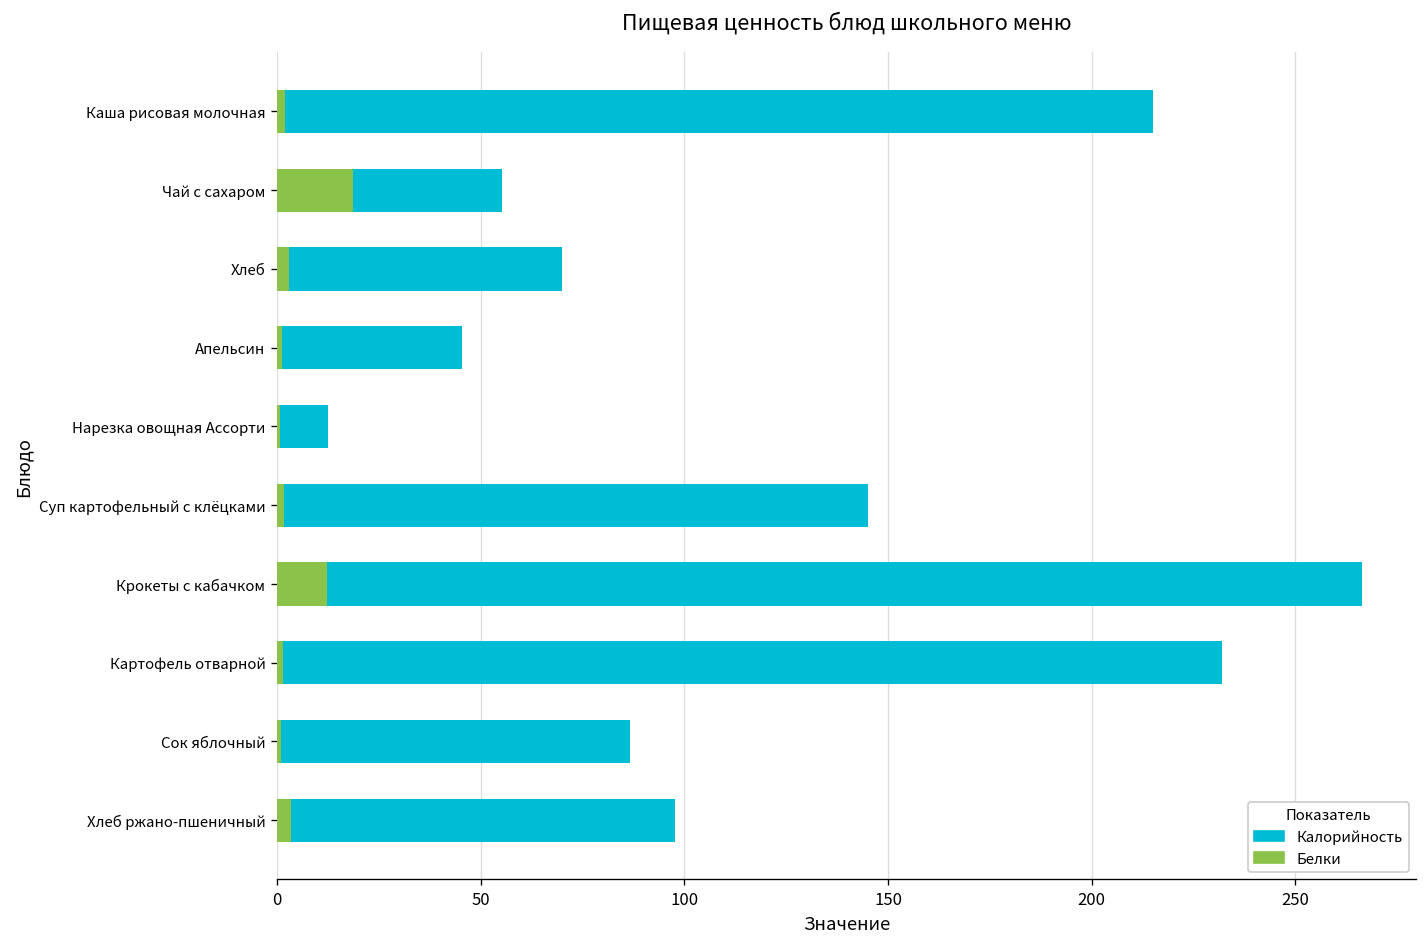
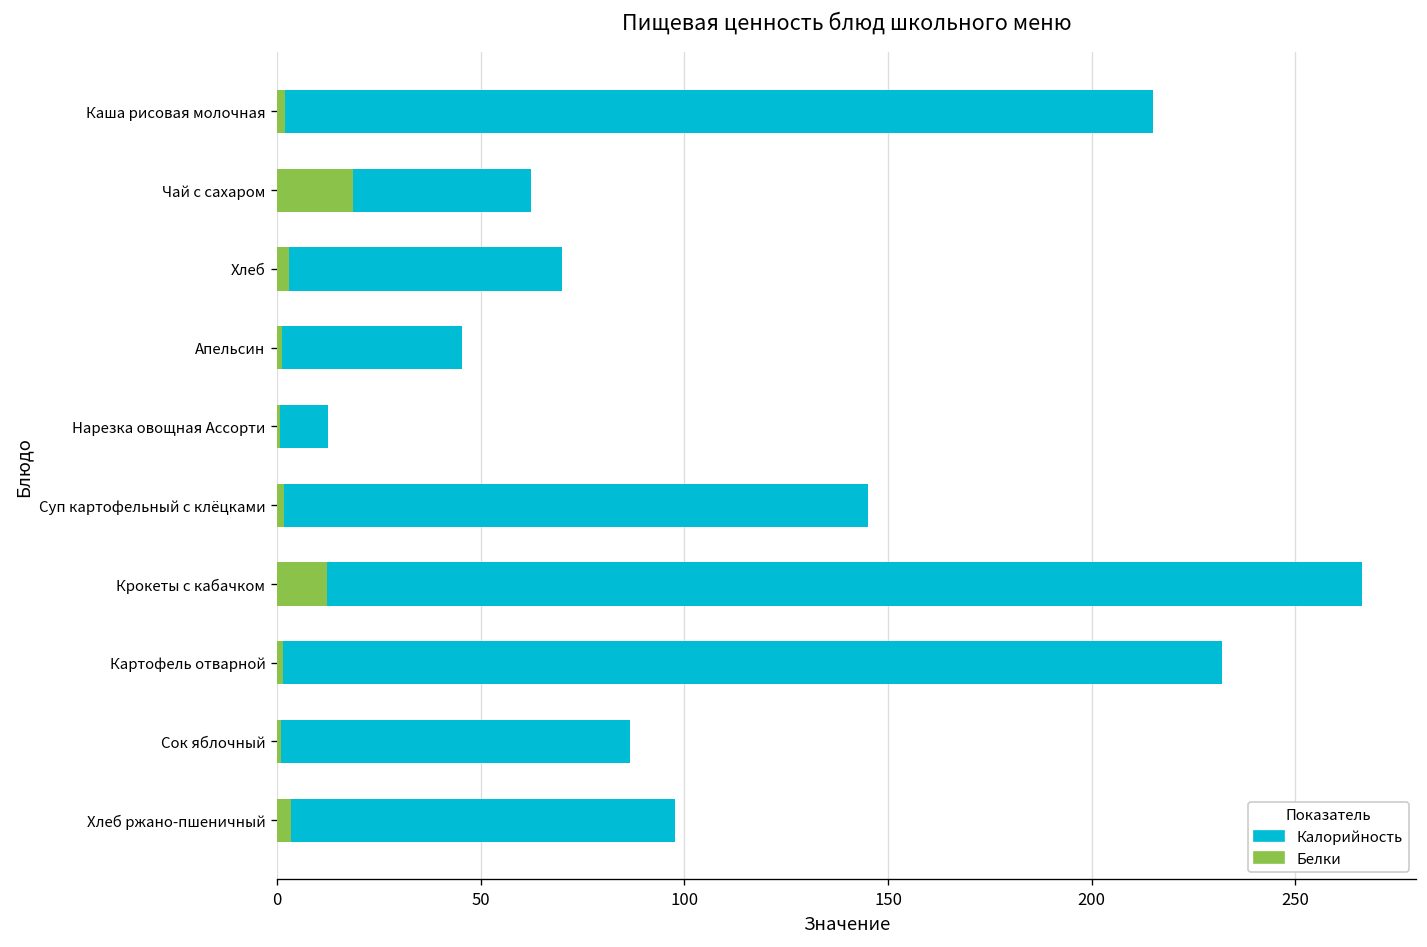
  {
    "Калорийность": {
      "Каша рисовая молочная": 215,
-     "Чай с сахаром": 55,
+     "Чай с сахаром": 62,
      "Хлеб": 70,
      "Апельсин": 45,
      "Нарезка овощная Ассорти": 13,
      "Суп картофельный с клёцками": 145,
      "Крокеты с кабачком": 266,
      "Картофель отварной": 232,
      "Сок яблочный": 87,
      "Хлеб ржано-пшеничный": 98
    }
  }
